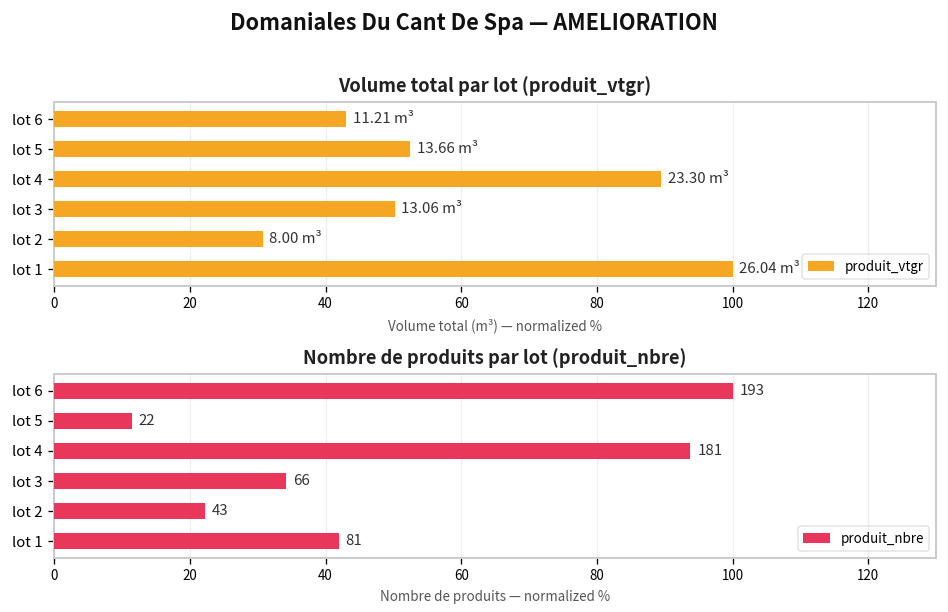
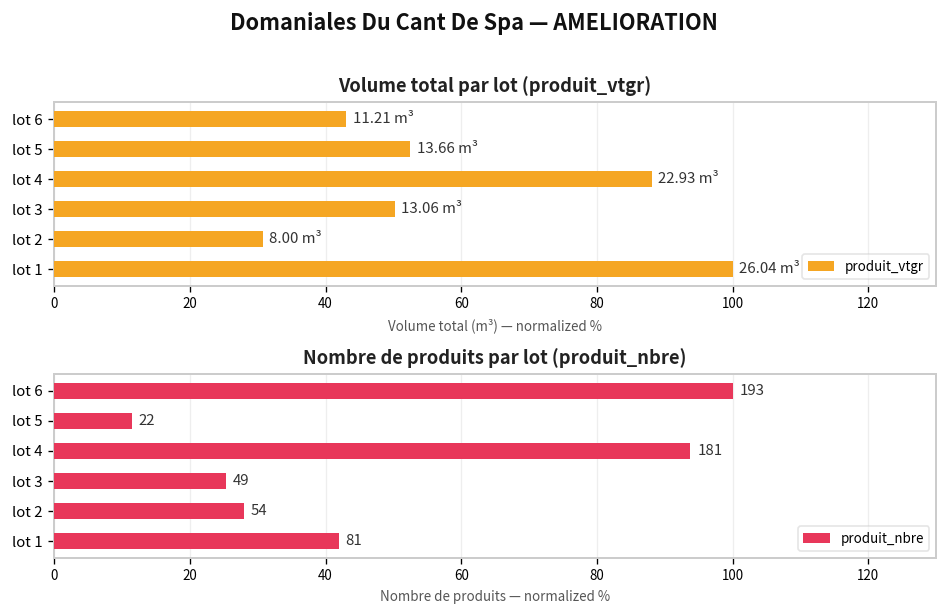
  {
    "Volume total par lot (produit_vtgr)": {
-     "lot 4": 23.30
+     "lot 4": 22.93
    },
    "Nombre de produits par lot (produit_nbre)": {
-     "lot 3": 66,
-     "lot 2": 43
+     "lot 3": 49,
+     "lot 2": 54
    }
  }
